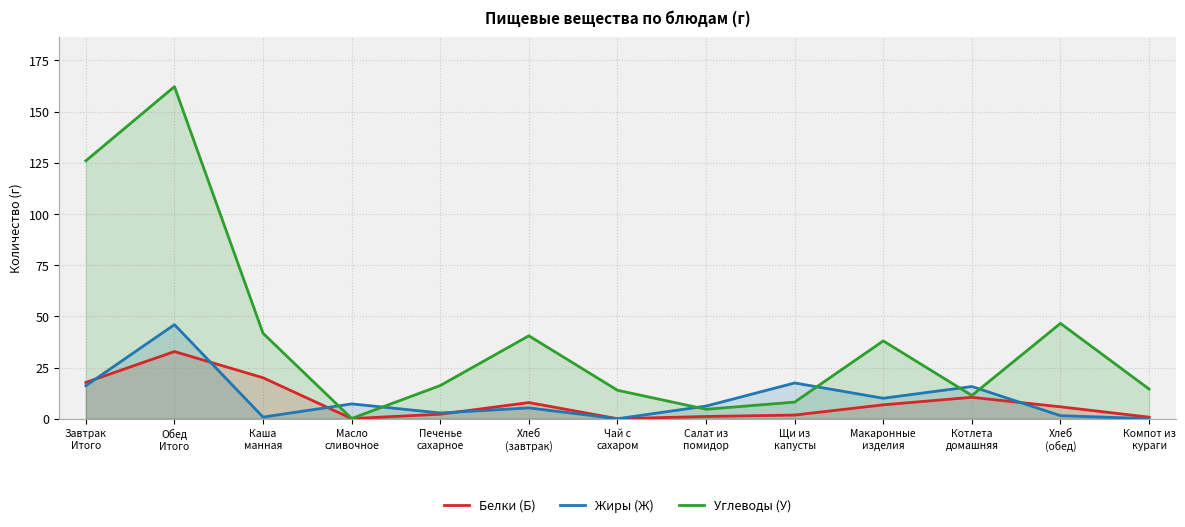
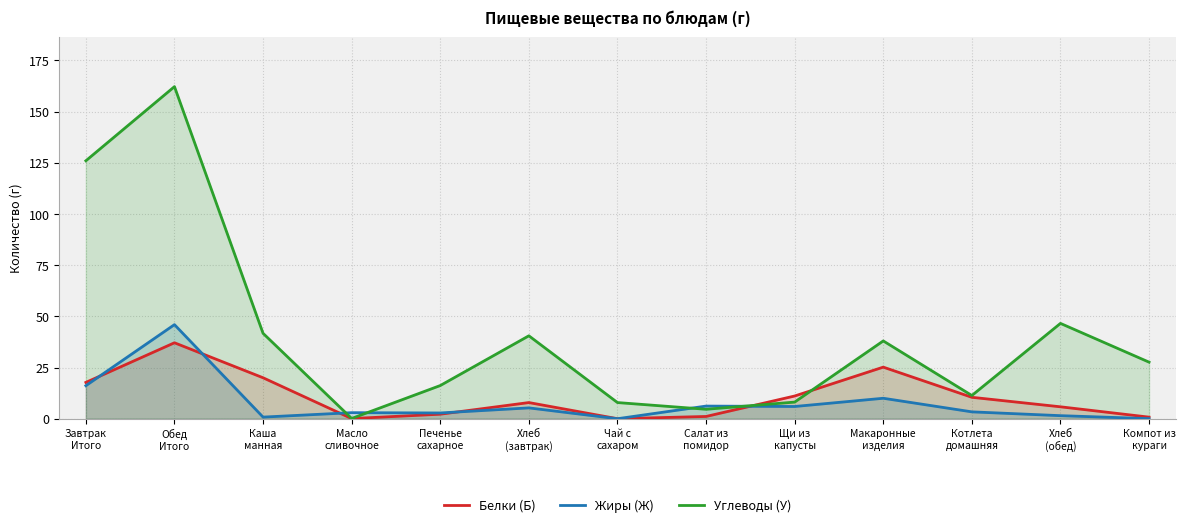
  {
    "Белки (Б)": {
      "Завтрак Итого": 18,
-     "Обед Итого": 33,
+     "Обед Итого": 37,
      "Каша манная": 20,
      "Хлеб (завтрак)": 8,
      "Салат из помидор": 1,
-     "Щи из капусты": 2,
-     "Макаронные изделия": 7,
+     "Щи из капусты": 11,
+     "Макаронные изделия": 25,
      "Хлеб (обед)": 6
    },
    "Жиры (Ж)": {
      "Завтрак Итого": 16,
      "Обед Итого": 46,
      "Каша манная": 1,
-     "Масло сливочное": 7,
+     "Масло сливочное": 3,
      "Хлеб (завтрак)": 5,
      "Салат из помидор": 6,
-     "Щи из капусты": 17,
+     "Щи из капусты": 6,
      "Макаронные изделия": 10,
-     "Котлета домашняя": 16,
+     "Котлета домашняя": 3,
      "Хлеб (обед)": 2
    },
    "Углеводы (У)": {
      "Завтрак Итого": 126,
      "Обед Итого": 162,
      "Каша манная": 42,
      "Печенье сахарное": 16,
      "Хлеб (завтрак)": 41,
-     "Чай с сахаром": 14,
+     "Чай с сахаром": 8,
      "Салат из помидор": 5,
      "Щи из капусты": 8,
      "Макаронные изделия": 38,
      "Хлеб (обед)": 47,
-     "Компот из кураги": 15
+     "Компот из кураги": 28
    }
  }
